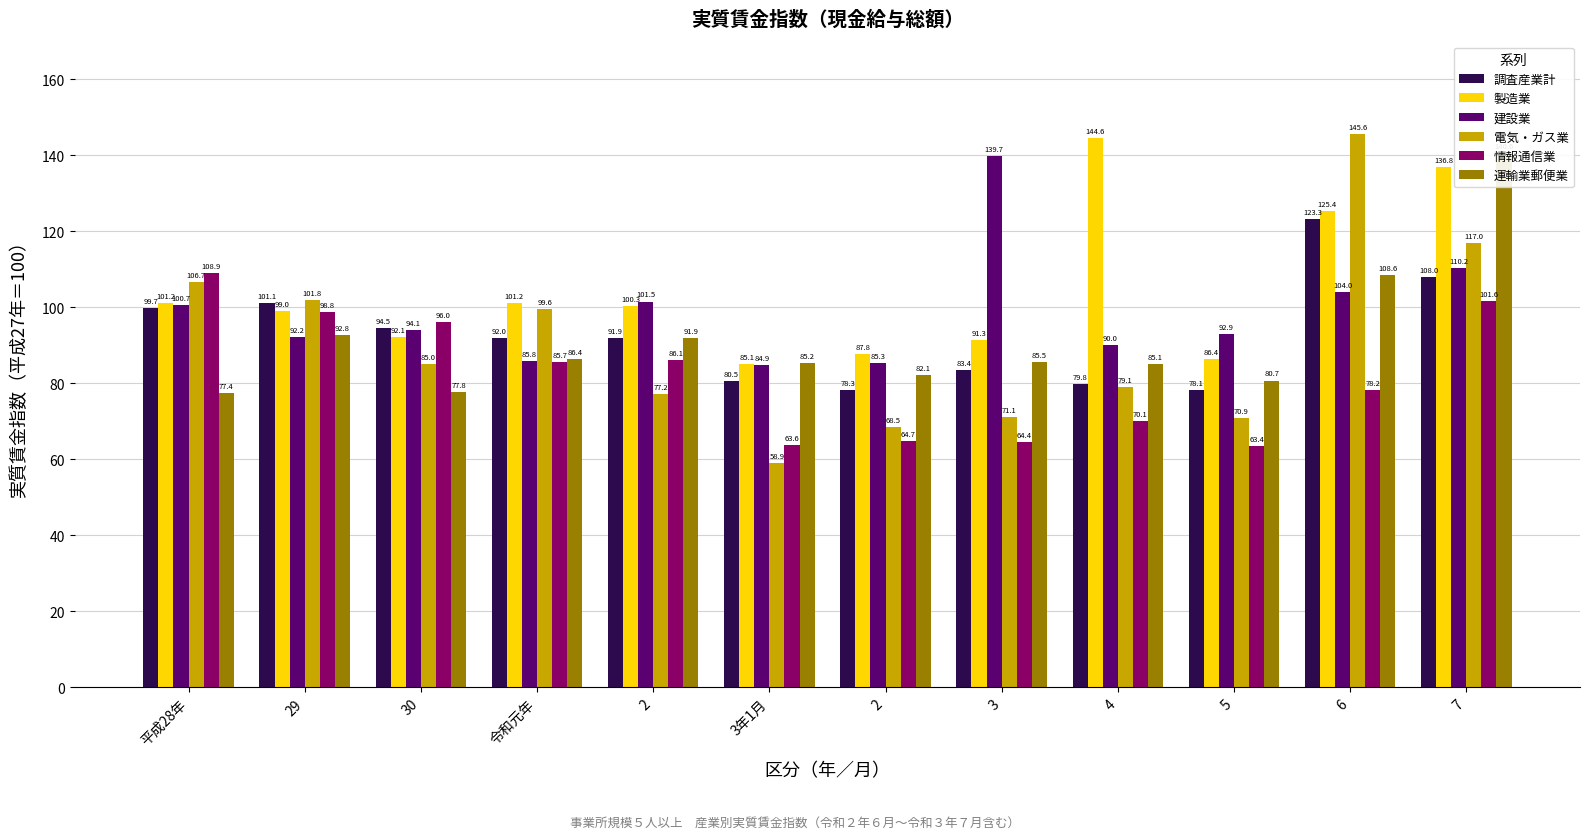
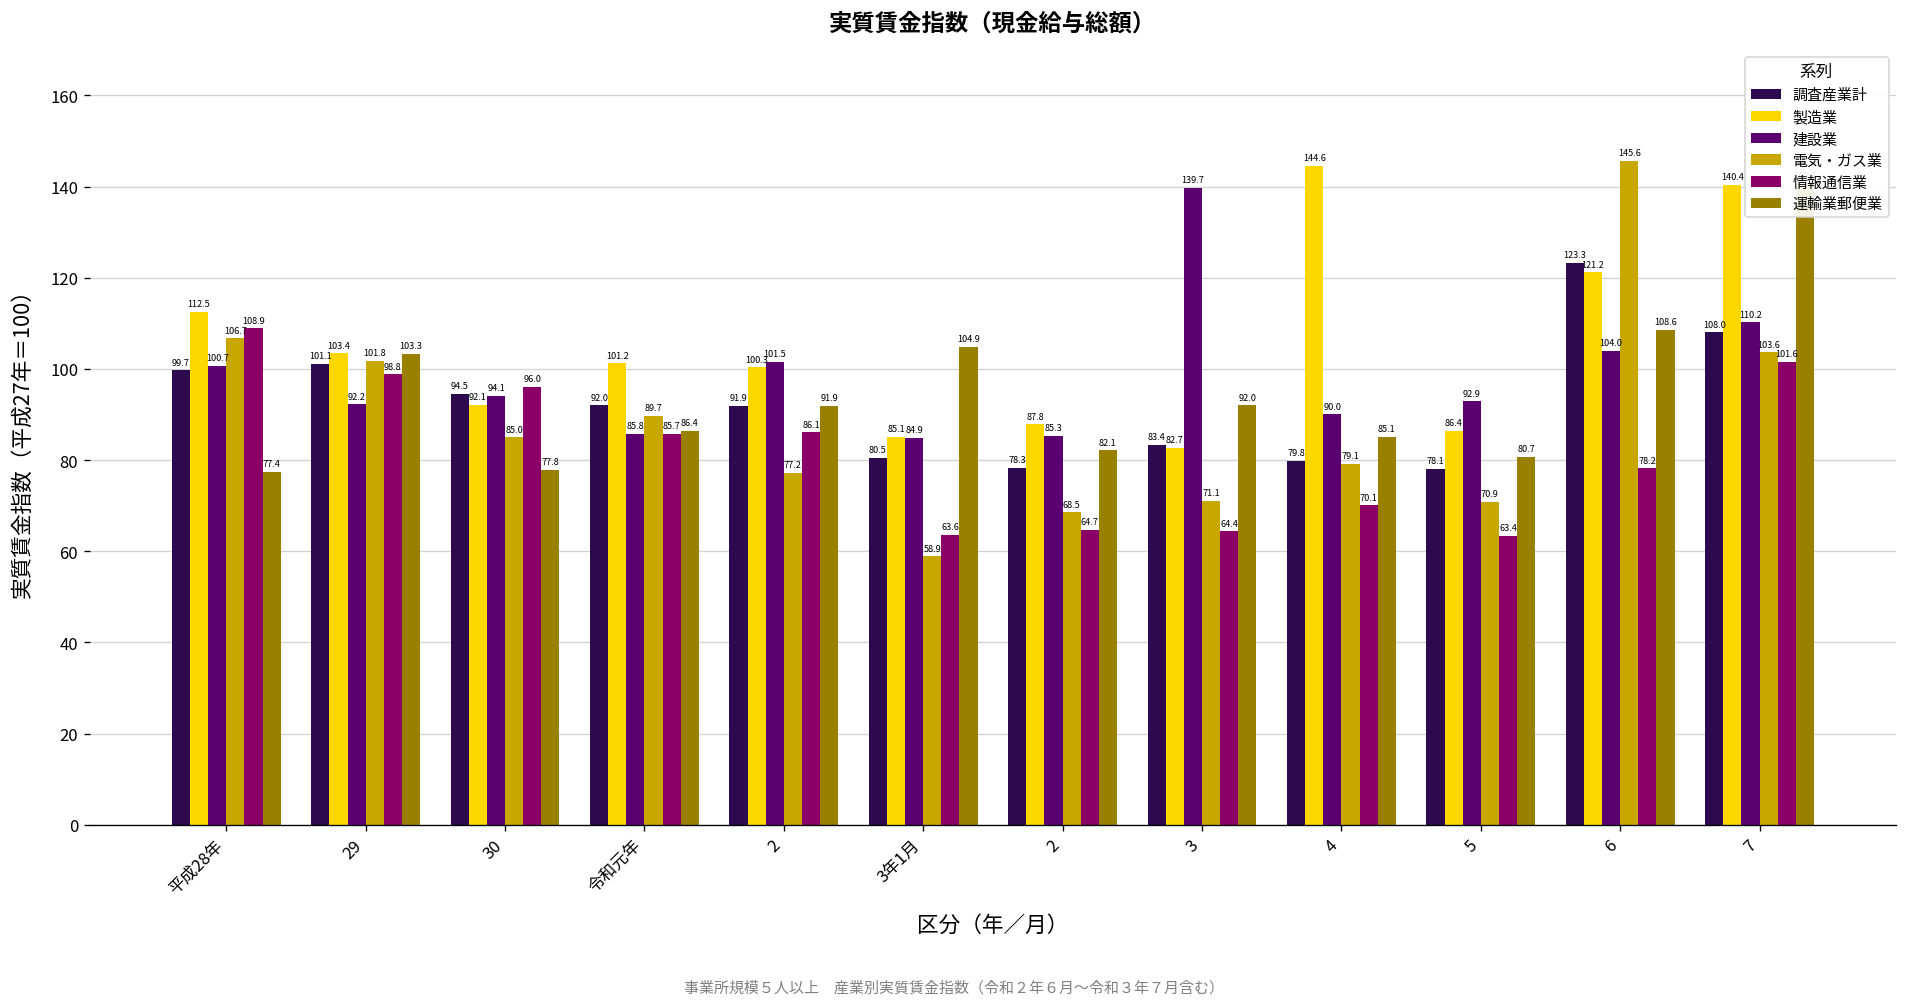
  {
    "製造業": {
-     "平成28年": 101.2,
-     "29": 99.0,
+     "平成28年": 112.5,
+     "29": 103.4,
      "30": 92.1,
      "令和元年": 101.2,
      "3年1月": 85.1,
-     "3": 91.3,
+     "3": 82.7,
      "4": 144.6,
      "5": 86.4,
-     "6": 125.4,
-     "7": 136.8
+     "6": 121.2,
+     "7": 140.4
    },
    "電気・ガス業": {
      "平成28年": 106.7,
      "29": 101.8,
      "30": 85.0,
-     "令和元年": 99.6,
+     "令和元年": 89.7,
      "3年1月": 58.9,
      "3": 71.1,
      "4": 79.1,
      "5": 70.9,
      "6": 145.6,
-     "7": 117.0
+     "7": 103.6
    },
    "運輸業郵便業": {
      "平成28年": 77.4,
-     "29": 92.8,
+     "29": 103.3,
      "30": 77.8,
      "令和元年": 86.4,
-     "3年1月": 85.2,
-     "3": 85.5,
+     "3年1月": 104.9,
+     "3": 92.0,
      "4": 85.1,
      "5": 80.7,
      "6": 108.6
    }
  }
